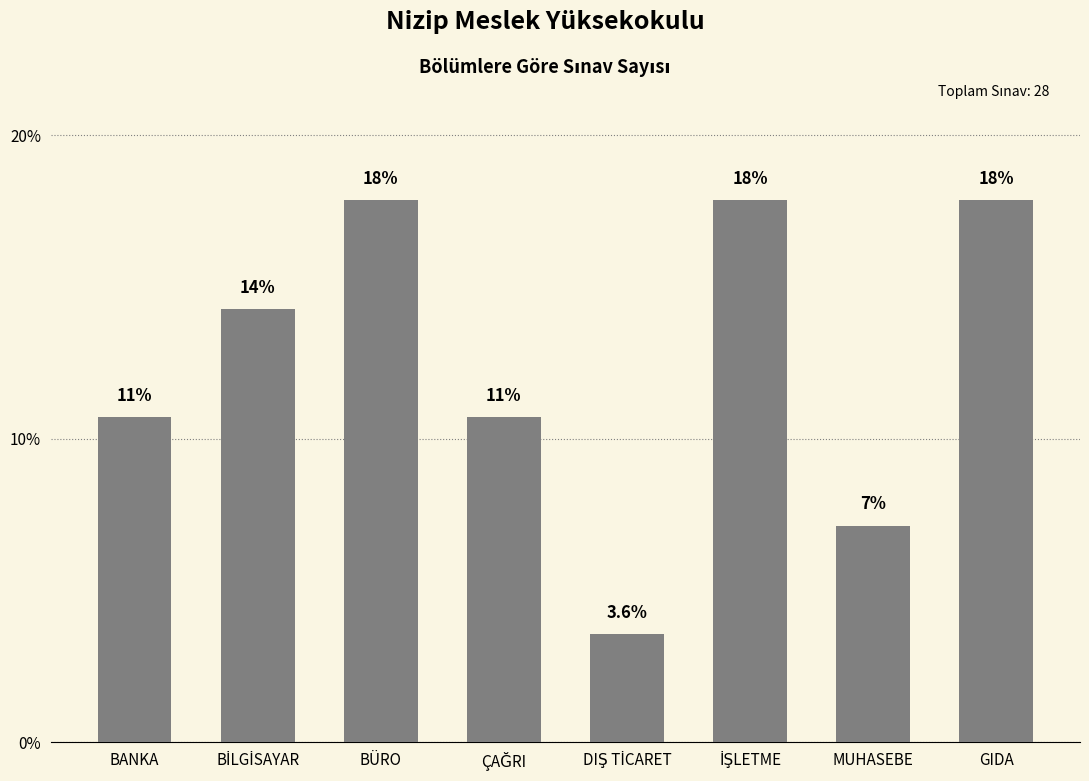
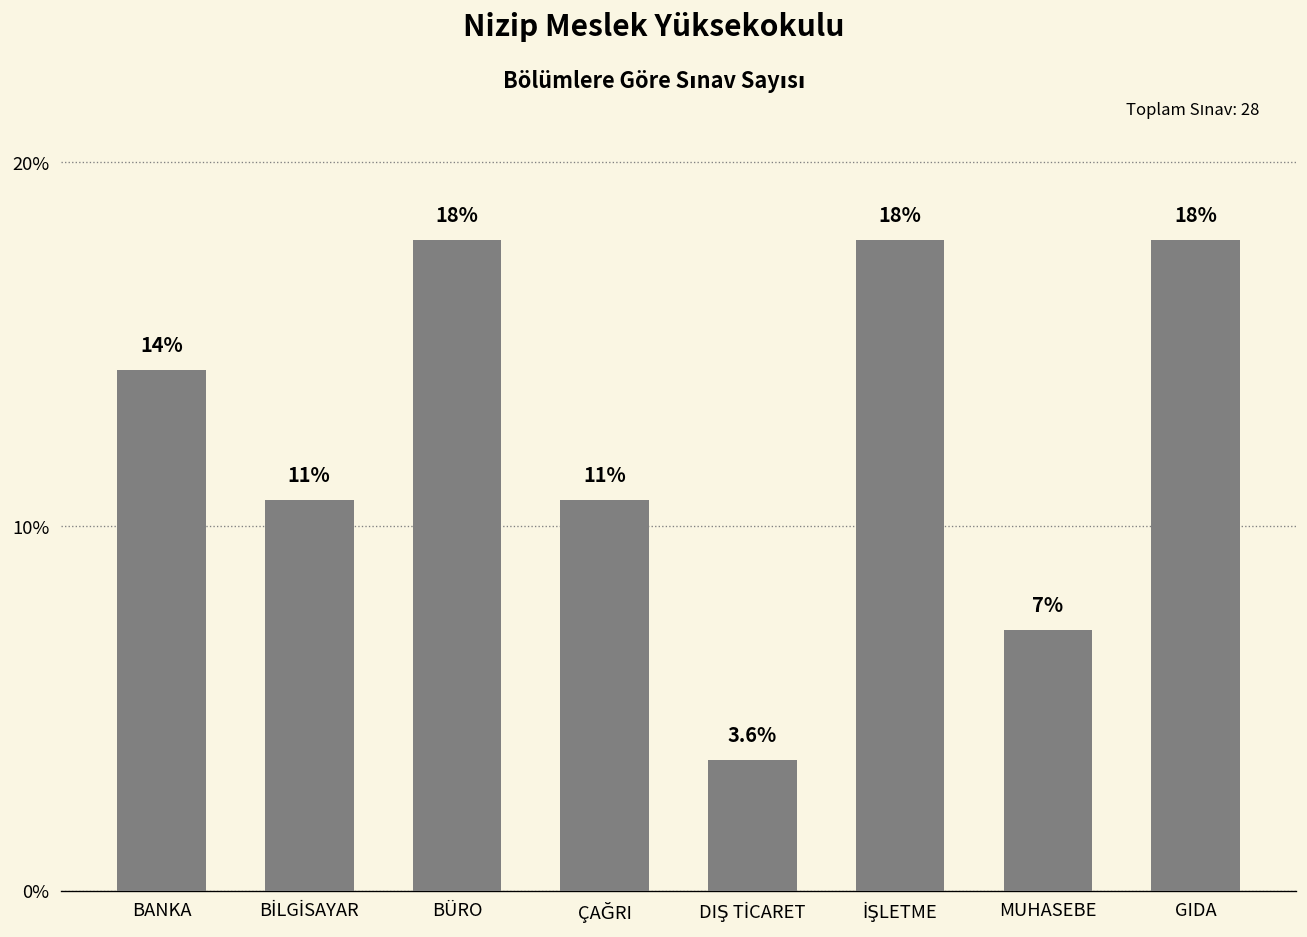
  {
-   "BANKA": "11%",
-   "BİLGİSAYAR": "14%",
+   "BANKA": "14%",
+   "BİLGİSAYAR": "11%",
    "BÜRO": "18%",
    "ÇAĞRI": "11%",
    "DIŞ TİCARET": "3.6%",
    "İŞLETME": "18%",
    "MUHASEBE": "7%",
    "GIDA": "18%"
  }
